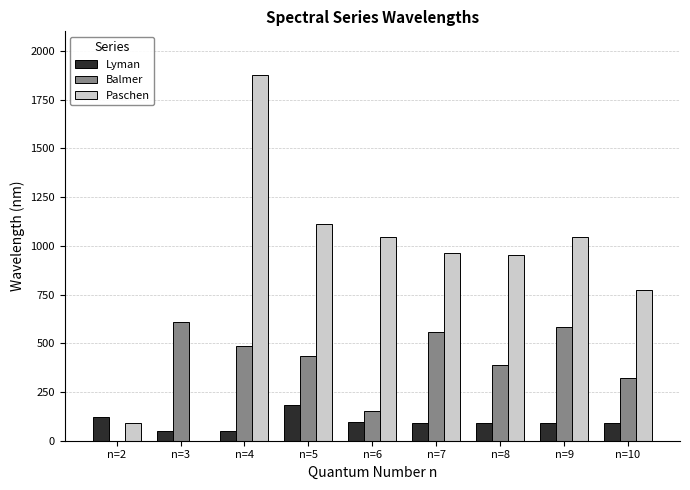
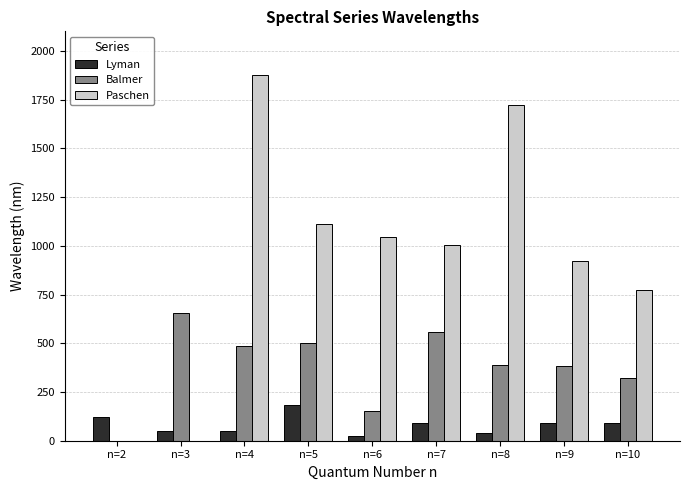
  {
    "Lyman": {
      "n=2": 120,
      "n=3": 50,
      "n=4": 50,
      "n=5": 190,
-     "n=6": 90,
+     "n=6": 30,
      "n=7": 90,
-     "n=8": 90,
+     "n=8": 40,
      "n=9": 90,
      "n=10": 90
    },
    "Balmer": {
      "n=2": 0,
-     "n=3": 610,
+     "n=3": 660,
      "n=4": 490,
-     "n=5": 430,
+     "n=5": 500,
      "n=6": 150,
      "n=7": 560,
      "n=8": 390,
-     "n=9": 590,
+     "n=9": 380,
      "n=10": 320
    },
    "Paschen": {
-     "n=2": 90,
+     "n=2": 0,
      "n=3": 0,
      "n=4": 1880,
      "n=5": 1110,
      "n=6": 1050,
-     "n=7": 960,
-     "n=8": 950,
-     "n=9": 1050,
+     "n=7": 1010,
+     "n=8": 1720,
+     "n=9": 920,
      "n=10": 770
    }
  }
